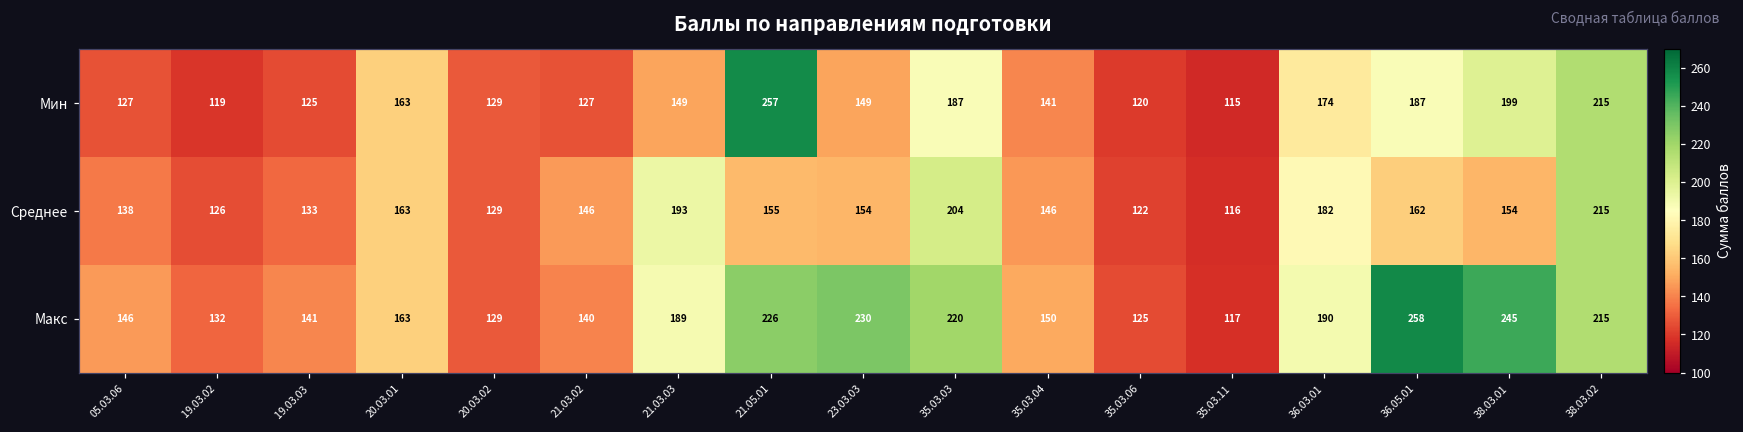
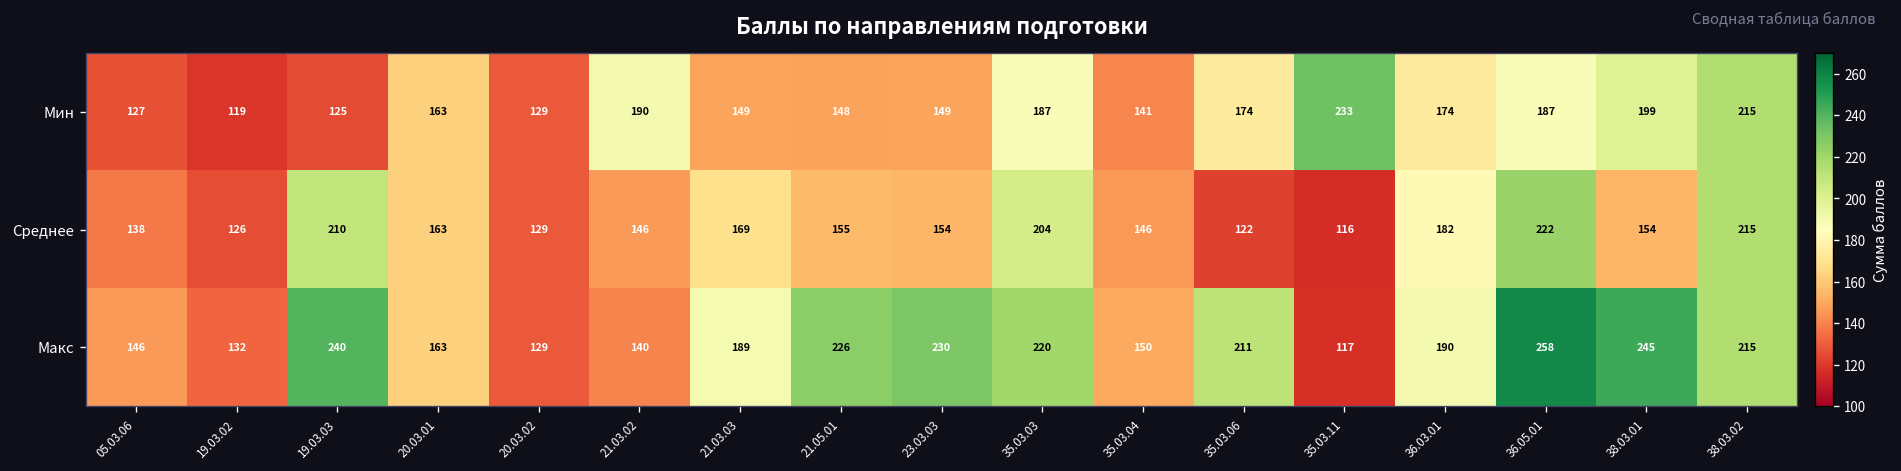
  {
    "Мин": {
      "05.03.06": 127,
      "19.03.02": 119,
      "19.03.03": 125,
      "20.03.01": 163,
      "20.03.02": 129,
-     "21.03.02": 127,
+     "21.03.02": 190,
      "21.03.03": 149,
-     "21.05.01": 257,
+     "21.05.01": 148,
      "23.03.03": 149,
      "35.03.03": 187,
      "35.03.04": 141,
-     "35.03.06": 120,
-     "35.03.11": 115,
+     "35.03.06": 174,
+     "35.03.11": 233,
      "36.03.01": 174,
      "36.05.01": 187,
      "38.03.01": 199,
      "38.03.02": 215
    },
    "Среднее": {
      "05.03.06": 138,
      "19.03.02": 126,
-     "19.03.03": 133,
+     "19.03.03": 210,
      "20.03.01": 163,
      "20.03.02": 129,
      "21.03.02": 146,
-     "21.03.03": 193,
+     "21.03.03": 169,
      "21.05.01": 155,
      "23.03.03": 154,
      "35.03.03": 204,
      "35.03.04": 146,
      "35.03.06": 122,
      "35.03.11": 116,
      "36.03.01": 182,
-     "36.05.01": 162,
+     "36.05.01": 222,
      "38.03.01": 154,
      "38.03.02": 215
    },
    "Макс": {
      "05.03.06": 146,
      "19.03.02": 132,
-     "19.03.03": 141,
+     "19.03.03": 240,
      "20.03.01": 163,
      "20.03.02": 129,
      "21.03.02": 140,
      "21.03.03": 189,
      "21.05.01": 226,
      "23.03.03": 230,
      "35.03.03": 220,
      "35.03.04": 150,
-     "35.03.06": 125,
+     "35.03.06": 211,
      "35.03.11": 117,
      "36.03.01": 190,
      "36.05.01": 258,
      "38.03.01": 245,
      "38.03.02": 215
    }
  }
